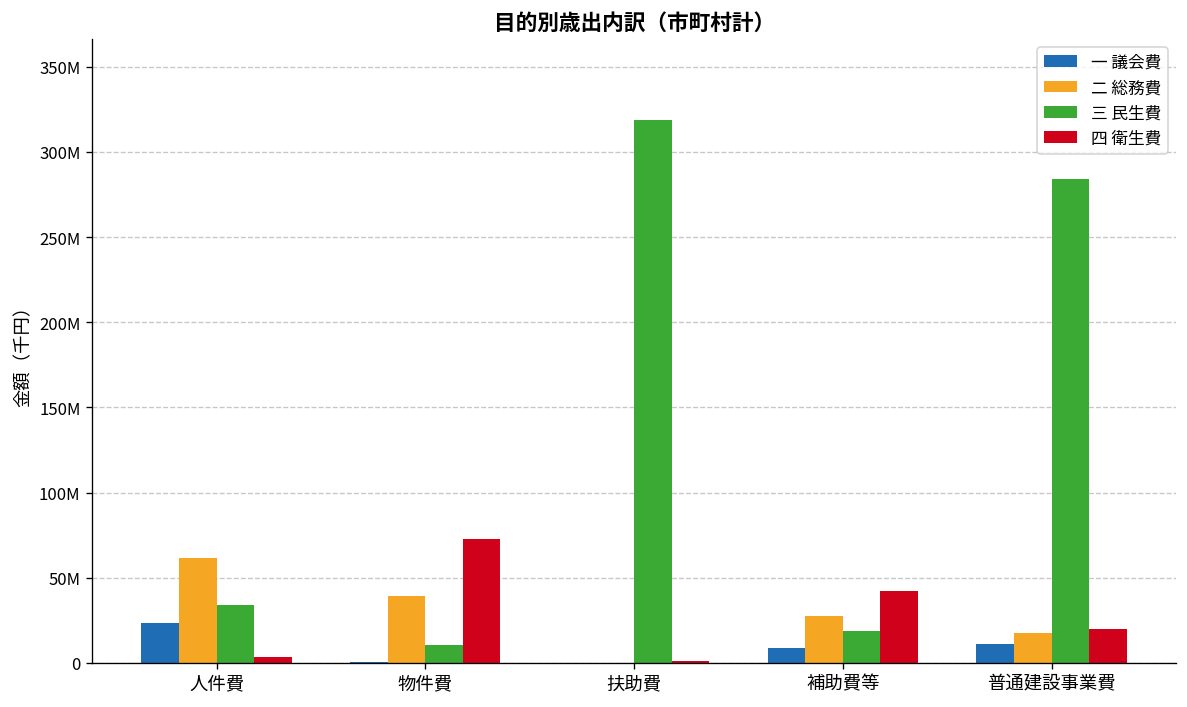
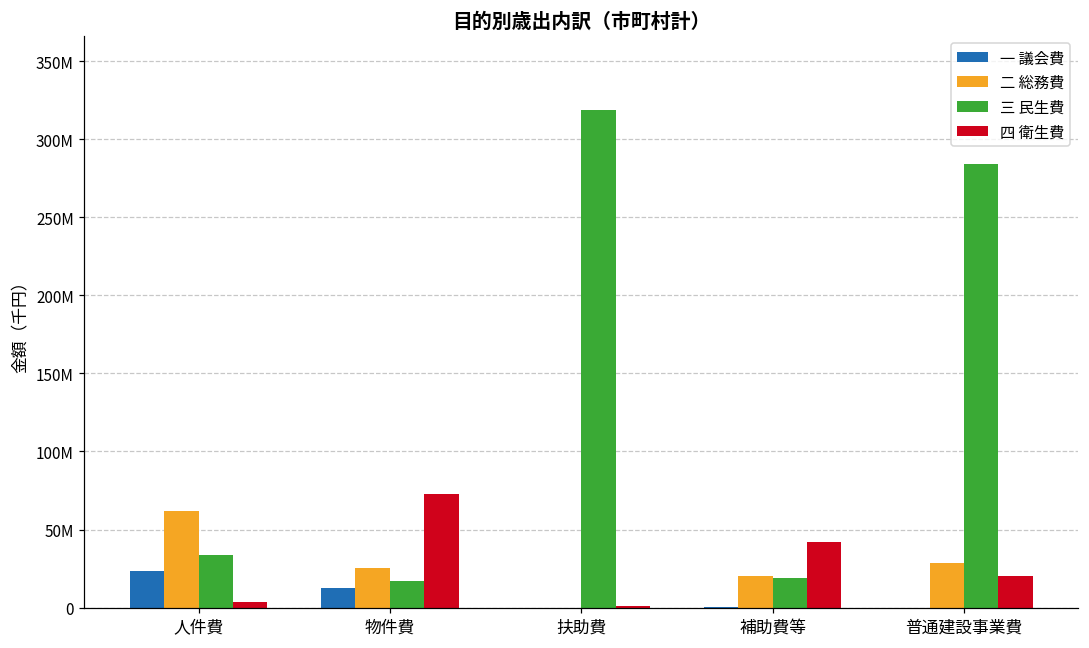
  {
    "一 議会費": {
      "人件費": 24000000,
-     "物件費": 0,
+     "物件費": 12000000,
      "扶助費": 0,
-     "補助費等": 9000000,
-     "普通建設事業費": 11000000
+     "補助費等": 0,
+     "普通建設事業費": 0
    },
    "二 総務費": {
      "人件費": 62000000,
-     "物件費": 39000000,
+     "物件費": 26000000,
      "扶助費": 0,
-     "補助費等": 28000000,
-     "普通建設事業費": 18000000
+     "補助費等": 20000000,
+     "普通建設事業費": 29000000
    },
    "三 民生費": {
      "人件費": 34000000,
-     "物件費": 11000000,
+     "物件費": 17000000,
      "扶助費": 319000000,
      "補助費等": 19000000,
      "普通建設事業費": 284000000
    },
    "四 衛生費": {
      "人件費": 3000000,
      "物件費": 73000000,
      "補助費等": 42000000,
      "普通建設事業費": 20000000
    }
  }
